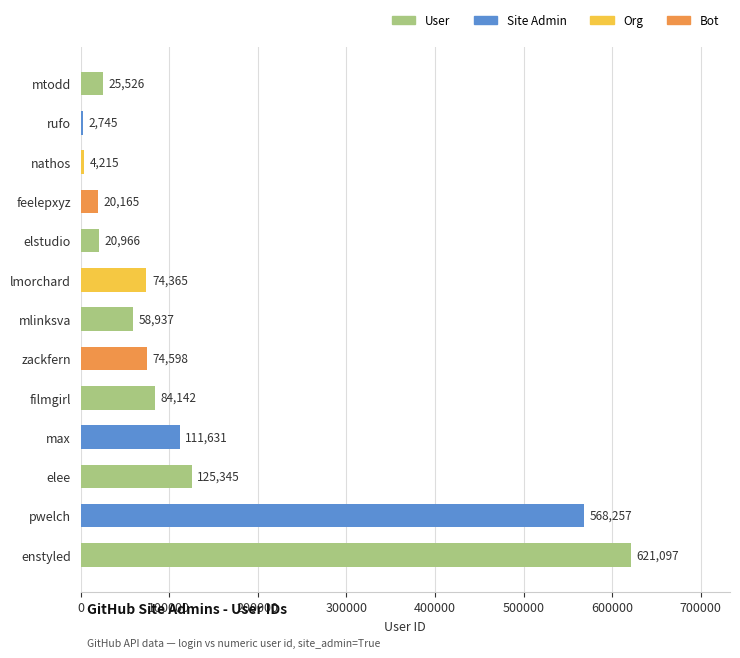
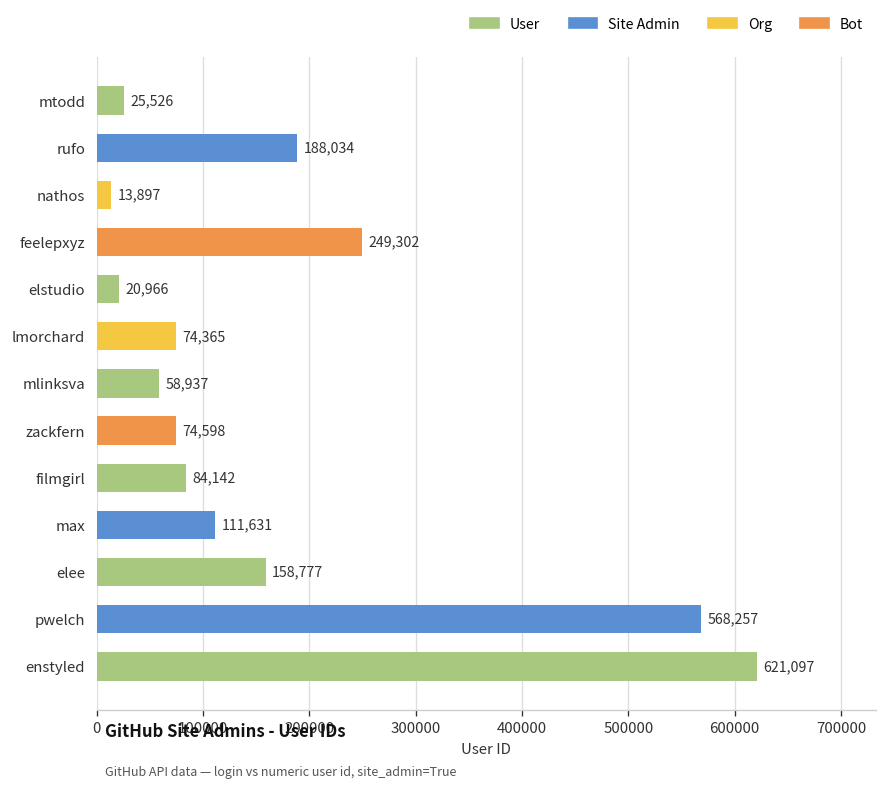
  {
    "mtodd": "25,526",
-   "rufo": "2,745",
-   "nathos": "4,215",
-   "feelepxyz": "20,165",
+   "rufo": "188,034",
+   "nathos": "13,897",
+   "feelepxyz": "249,302",
    "elstudio": "20,966",
    "lmorchard": "74,365",
    "mlinksva": "58,937",
    "zackfern": "74,598",
    "filmgirl": "84,142",
    "max": "111,631",
-   "elee": "125,345",
+   "elee": "158,777",
    "pwelch": "568,257",
    "enstyled": "621,097"
  }
